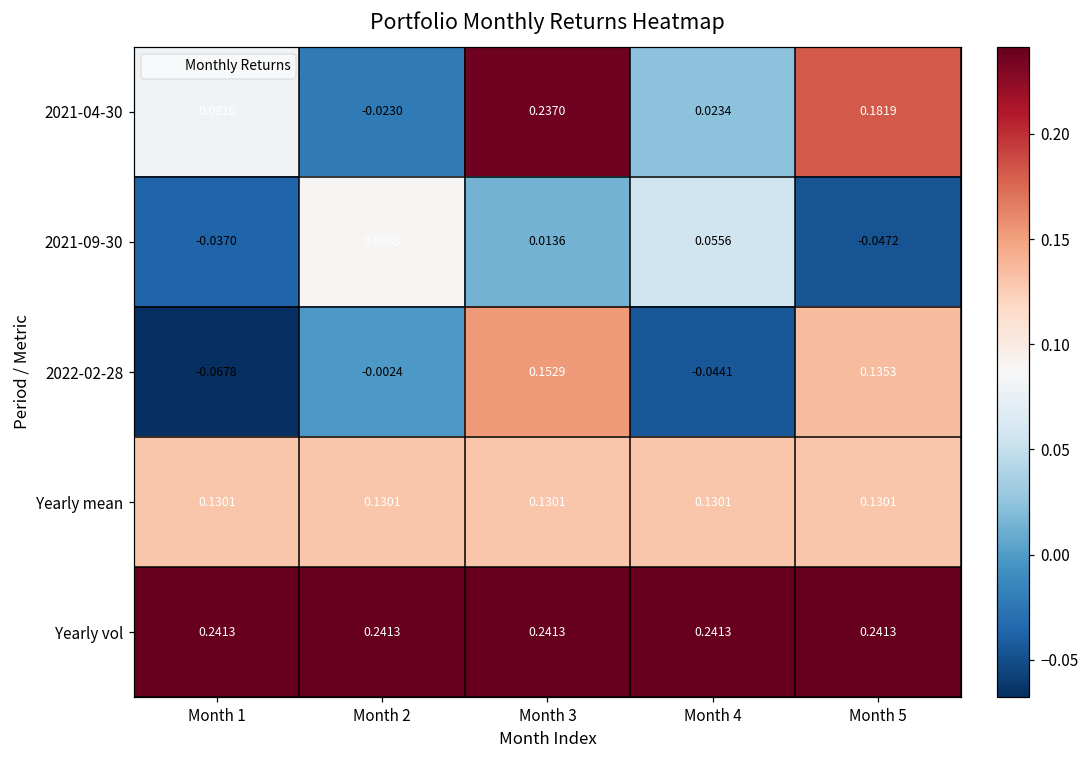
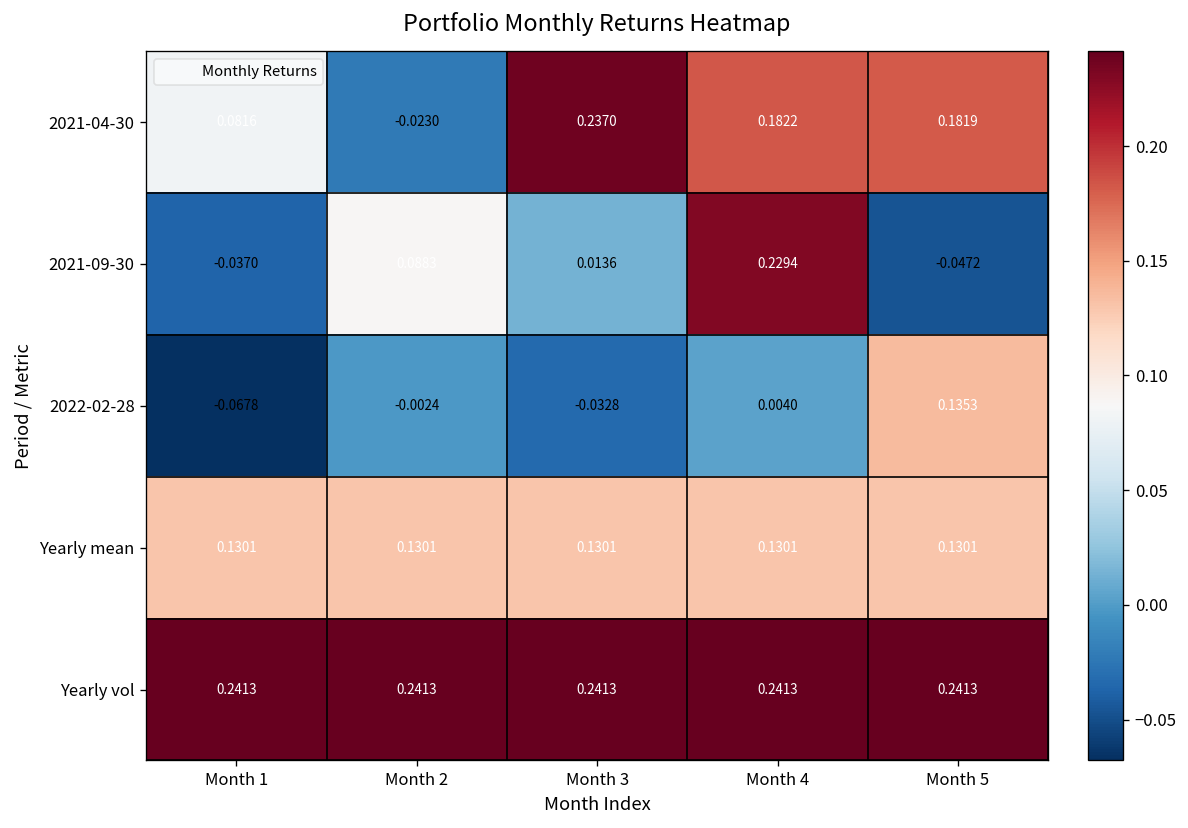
  {
    "2021-04-30": {
      "Month 2": -0.0230,
      "Month 3": 0.2370,
-     "Month 4": 0.0234,
+     "Month 4": 0.1822,
      "Month 5": 0.1819
    },
    "2021-09-30": {
      "Month 1": -0.0370,
      "Month 3": 0.0136,
-     "Month 4": 0.0556,
+     "Month 4": 0.2294,
      "Month 5": -0.0472
    },
    "2022-02-28": {
      "Month 1": -0.0678,
      "Month 2": -0.0024,
-     "Month 3": 0.1529,
-     "Month 4": -0.0441,
+     "Month 3": -0.0328,
+     "Month 4": 0.0040,
      "Month 5": 0.1353
    },
    "Yearly mean": {
      "Month 1": 0.1301,
      "Month 2": 0.1301,
      "Month 3": 0.1301,
      "Month 4": 0.1301,
      "Month 5": 0.1301
    },
    "Yearly vol": {
      "Month 1": 0.2413,
      "Month 2": 0.2413,
      "Month 3": 0.2413,
      "Month 4": 0.2413,
      "Month 5": 0.2413
    }
  }
